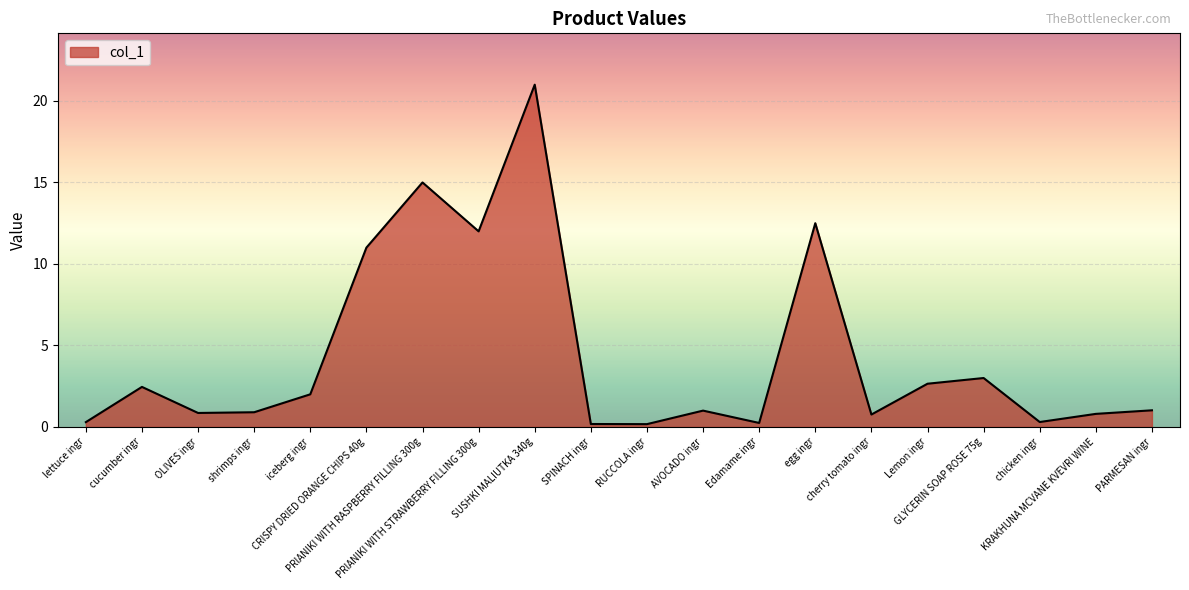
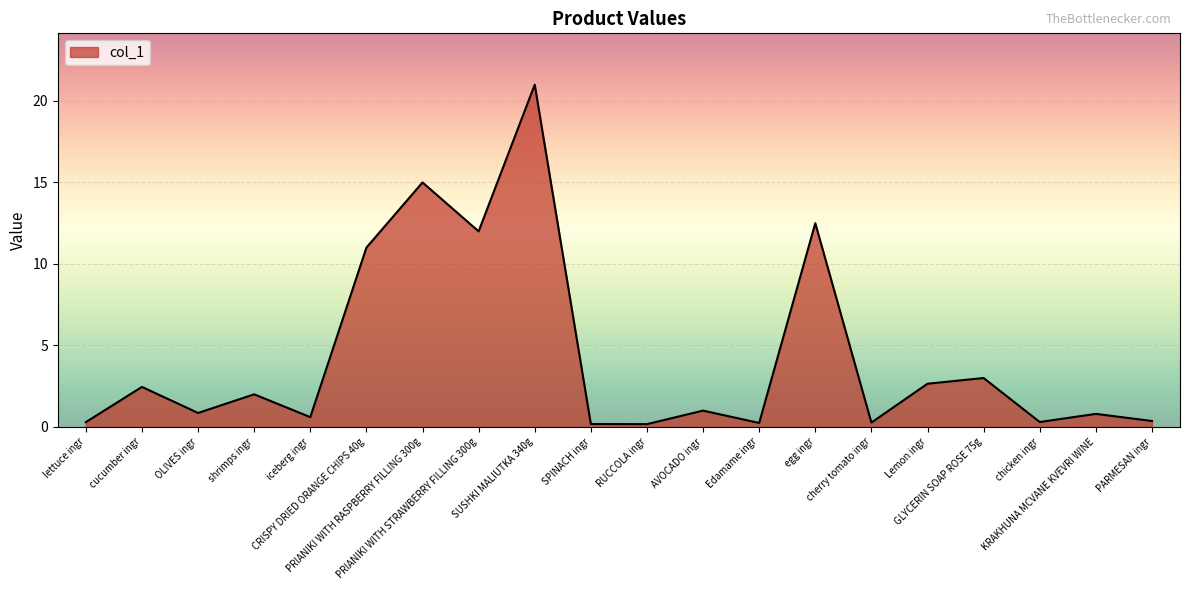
  {
    "lettuce ingr": 0.3,
    "cucumber ingr": 2.5,
    "OLIVES ingr": 0.9,
-   "shrimps ingr": 0.9,
-   "iceberg ingr": 2.0,
+   "shrimps ingr": 2.0,
+   "iceberg ingr": 0.6,
    "CRISPY DRIED ORANGE CHIPS 40g": 11.0,
    "PRIANIKI WITH RASPBERRY FILLING 300g": 15.0,
    "PRIANIKI WITH STRAWBERRY FILLING 300g": 12.0,
    "SUSHKI MALIUTKA 340g": 21.0,
    "SPINACH ingr": 0.2,
    "RUCCOLA ingr": 0.2,
    "AVOCADO ingr": 1.0,
    "Edamame ingr": 0.2,
    "egg ingr": 12.5,
-   "cherry tomato ingr": 0.8,
+   "cherry tomato ingr": 0.3,
    "Lemon ingr": 2.7,
    "GLYCERIN SOAP ROSE 75g": 3.0,
    "chicken ingr": 0.3,
    "KRAKHUNA MCVANE KVEVRI WINE": 0.8,
-   "PARMESAN ingr": 1.0
+   "PARMESAN ingr": 0.4
  }
